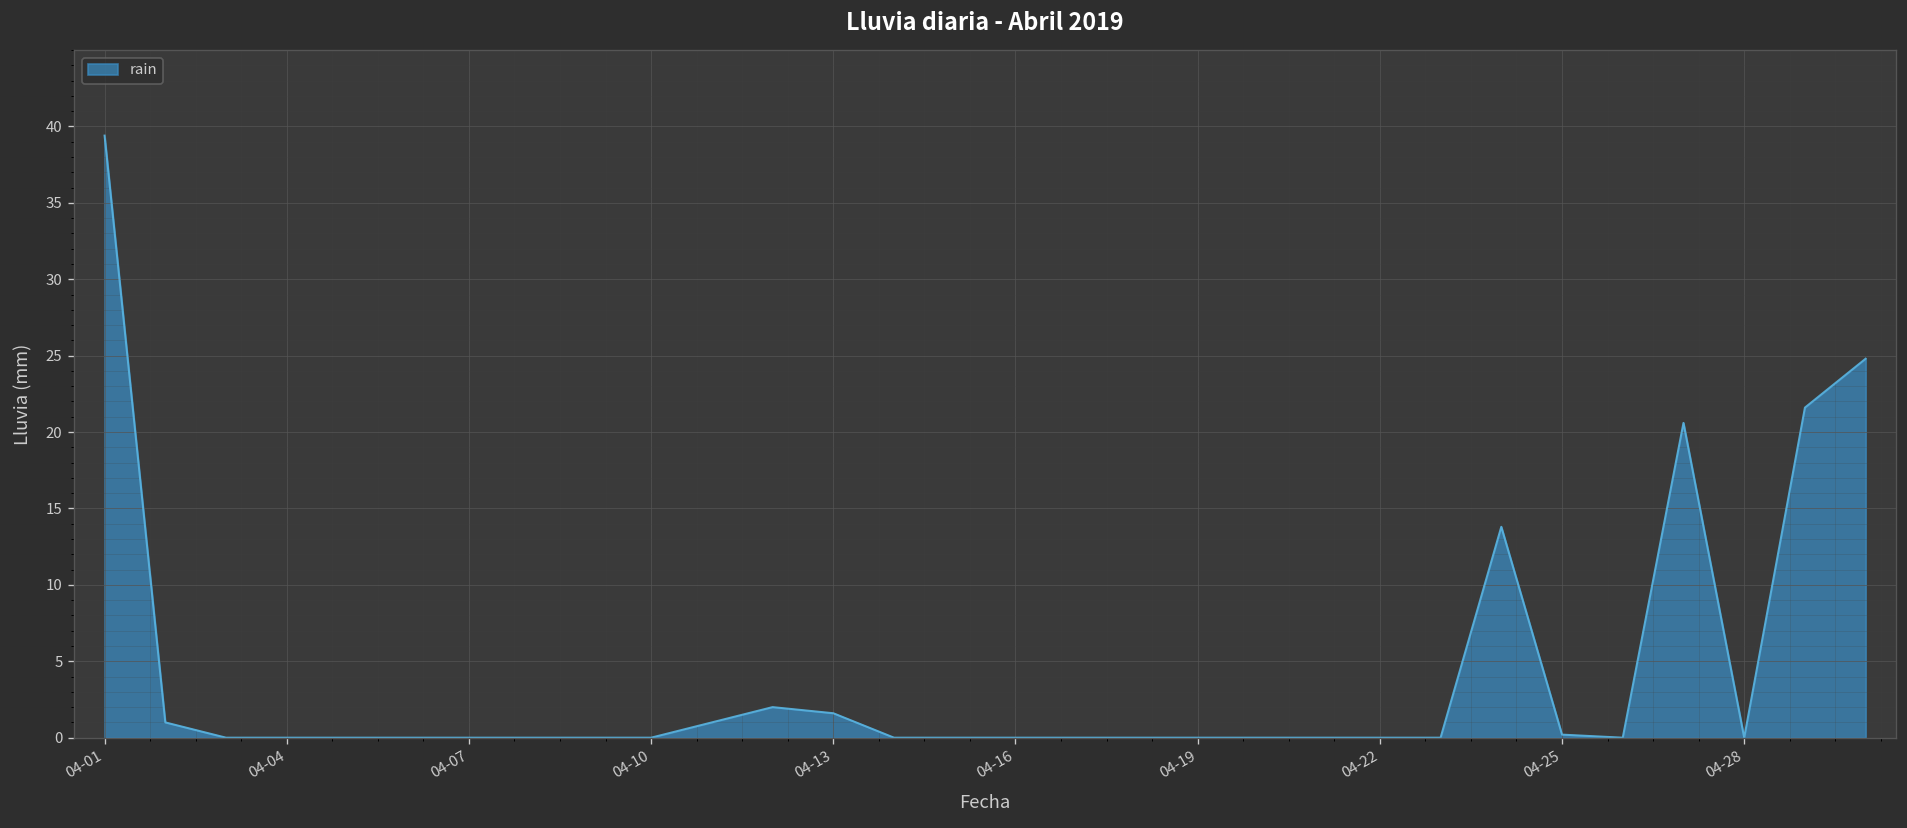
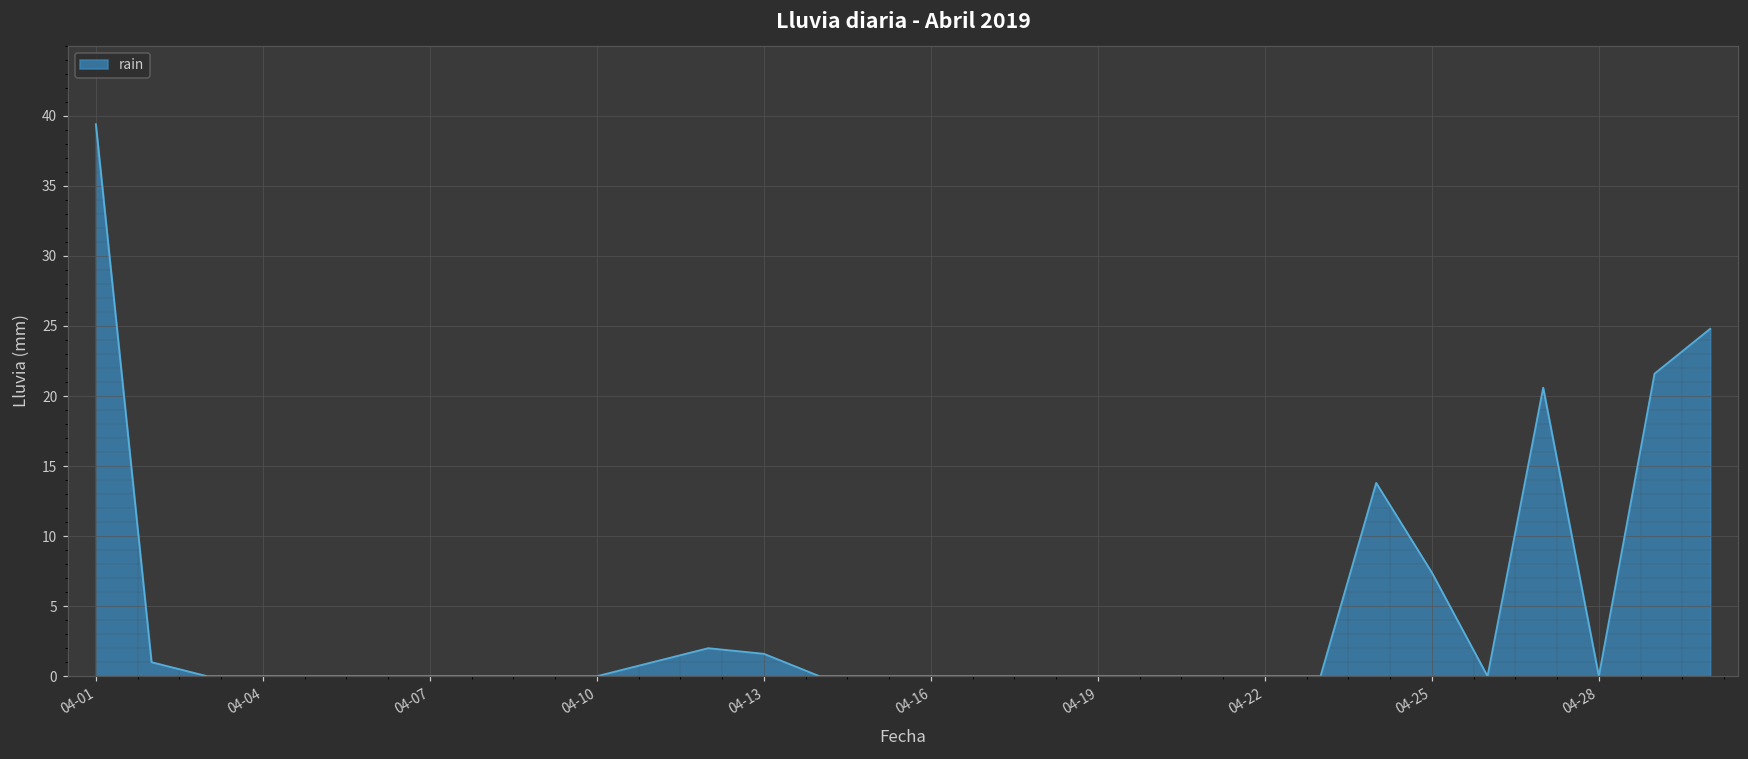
  {
    "04-01": 39.4,
    "04-04": 0.0,
    "04-07": 0.0,
    "04-10": 0.0,
    "04-13": 1.6,
    "04-16": 0.0,
    "04-19": 0.0,
    "04-22": 0.0,
-   "04-25": 0.2,
+   "04-25": 7.4,
    "04-28": 0.0
  }
